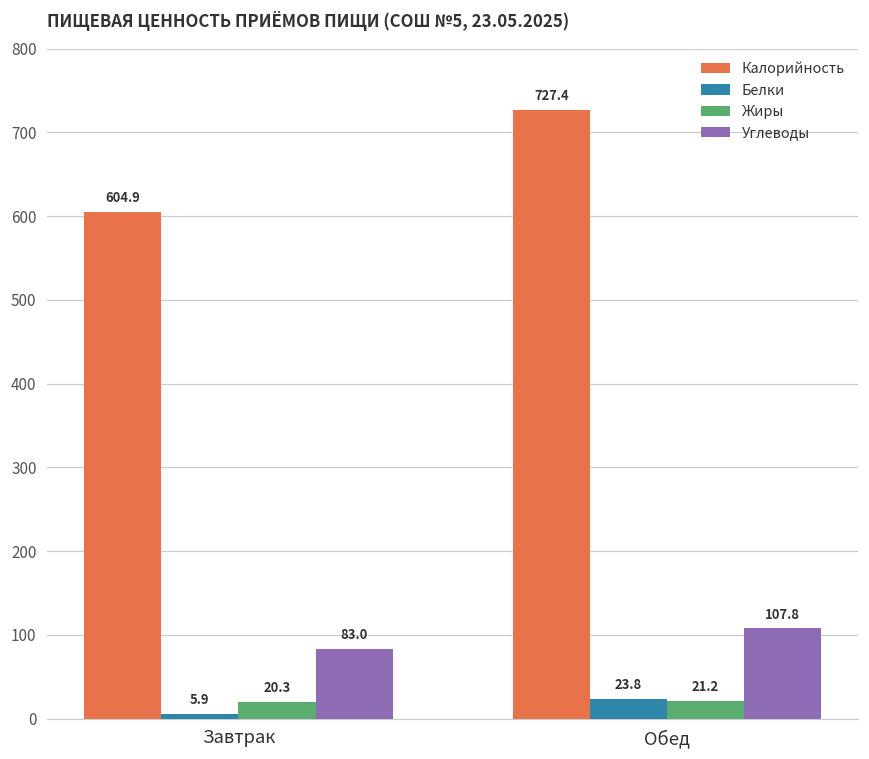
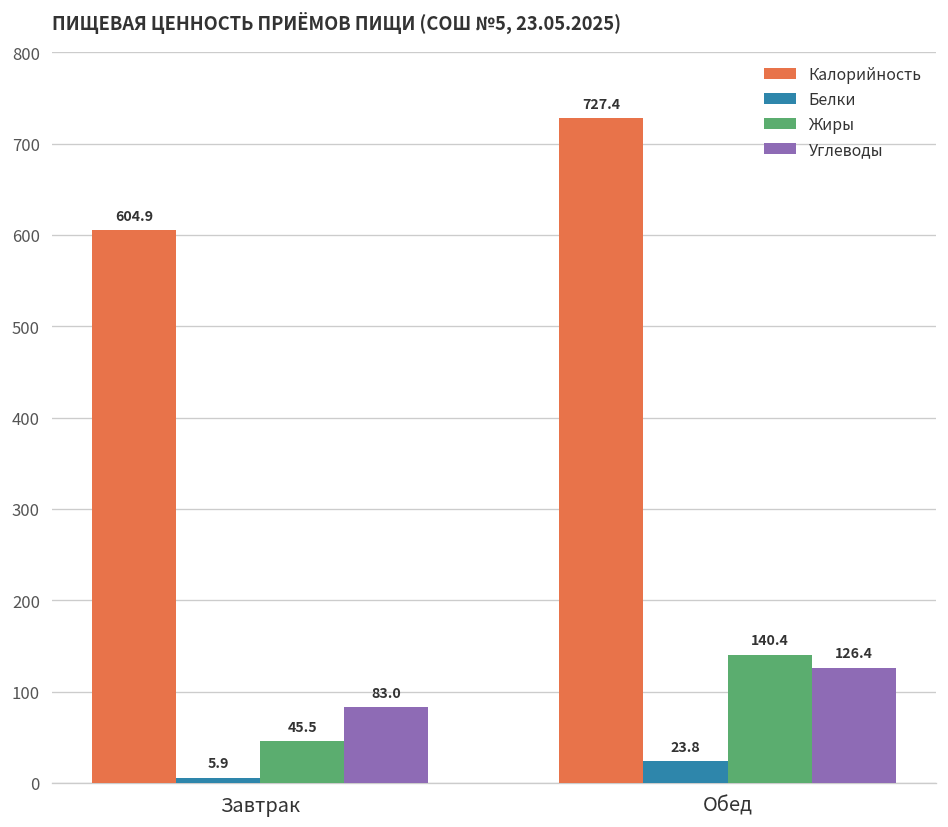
  {
    "Калорийность": {
      "Завтрак": 604.9,
      "Обед": 727.4
    },
    "Белки": {
      "Завтрак": 5.9,
      "Обед": 23.8
    },
    "Жиры": {
-     "Завтрак": 20.3,
-     "Обед": 21.2
+     "Завтрак": 45.5,
+     "Обед": 140.4
    },
    "Углеводы": {
      "Завтрак": 83.0,
-     "Обед": 107.8
+     "Обед": 126.4
    }
  }
